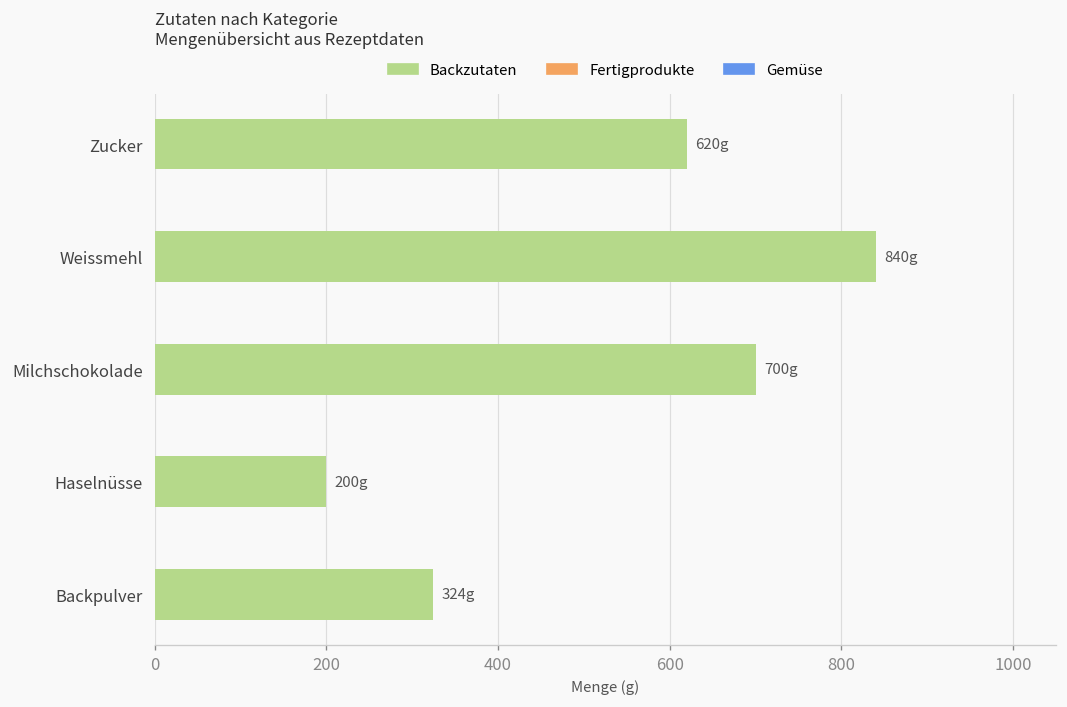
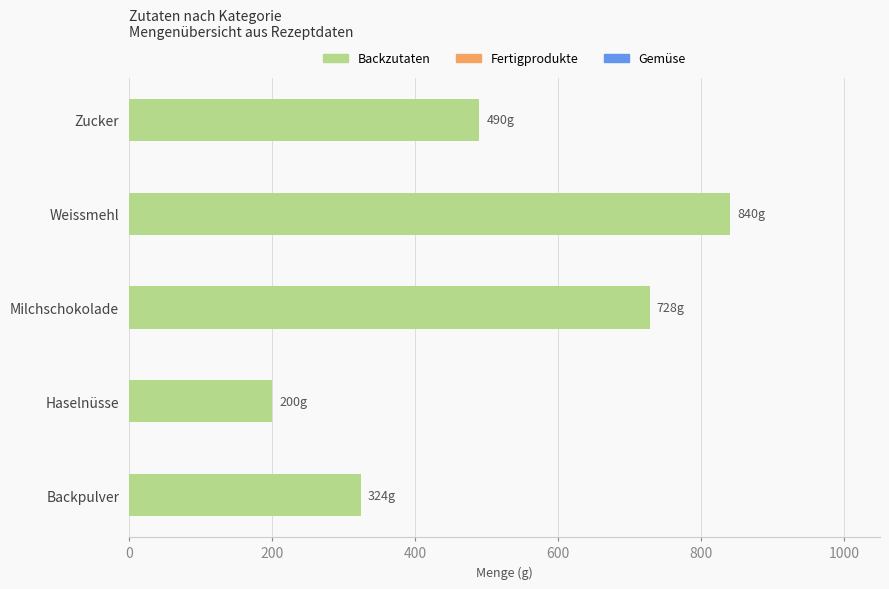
  {
-   "Zucker": "620g",
+   "Zucker": "490g",
    "Weissmehl": "840g",
-   "Milchschokolade": "700g",
+   "Milchschokolade": "728g",
    "Haselnüsse": "200g",
    "Backpulver": "324g"
  }
